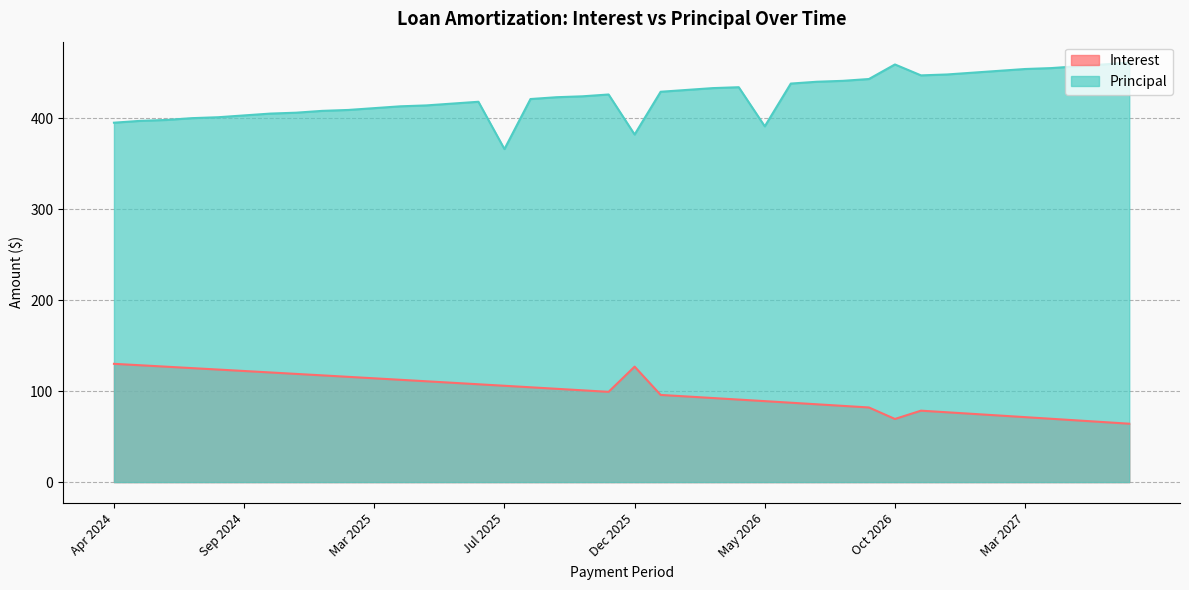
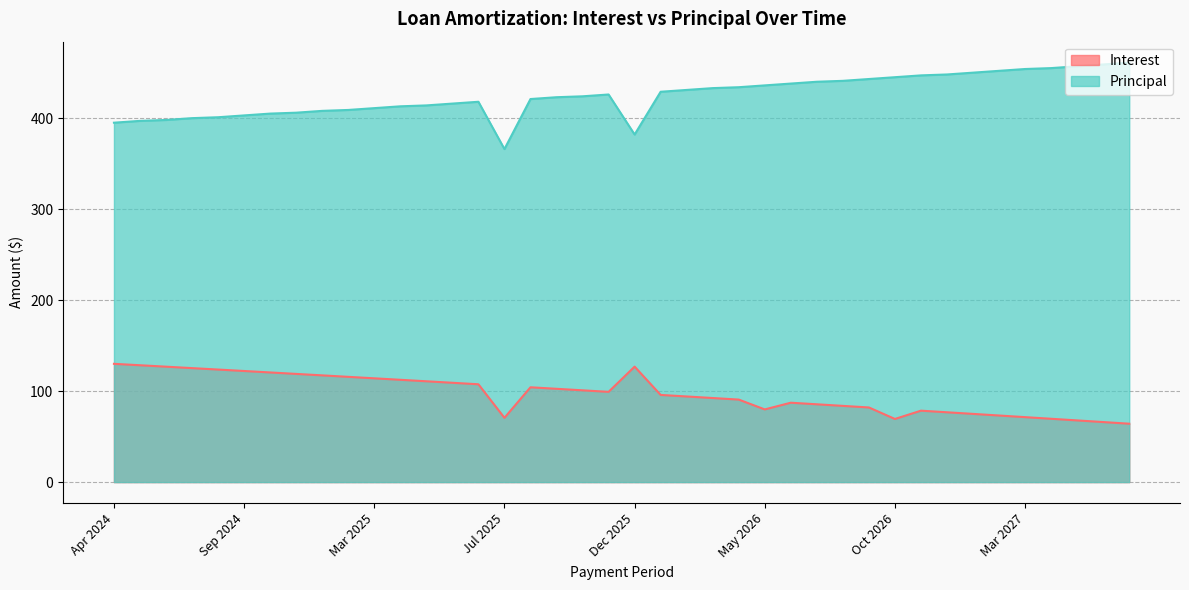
  {
    "Interest": {
      "Apr 2024": 130,
      "Sep 2024": 120,
-     "Jul 2025": 110,
+     "Jul 2025": 70,
      "Dec 2025": 130,
-     "May 2026": 90,
+     "May 2026": 80,
      "Oct 2026": 70
    },
    "Principal": {
      "Apr 2024": 400,
      "Sep 2024": 400,
      "Jul 2025": 370,
      "Dec 2025": 380,
-     "May 2026": 390,
-     "Oct 2026": 460
+     "May 2026": 440,
+     "Oct 2026": 450
    }
  }
